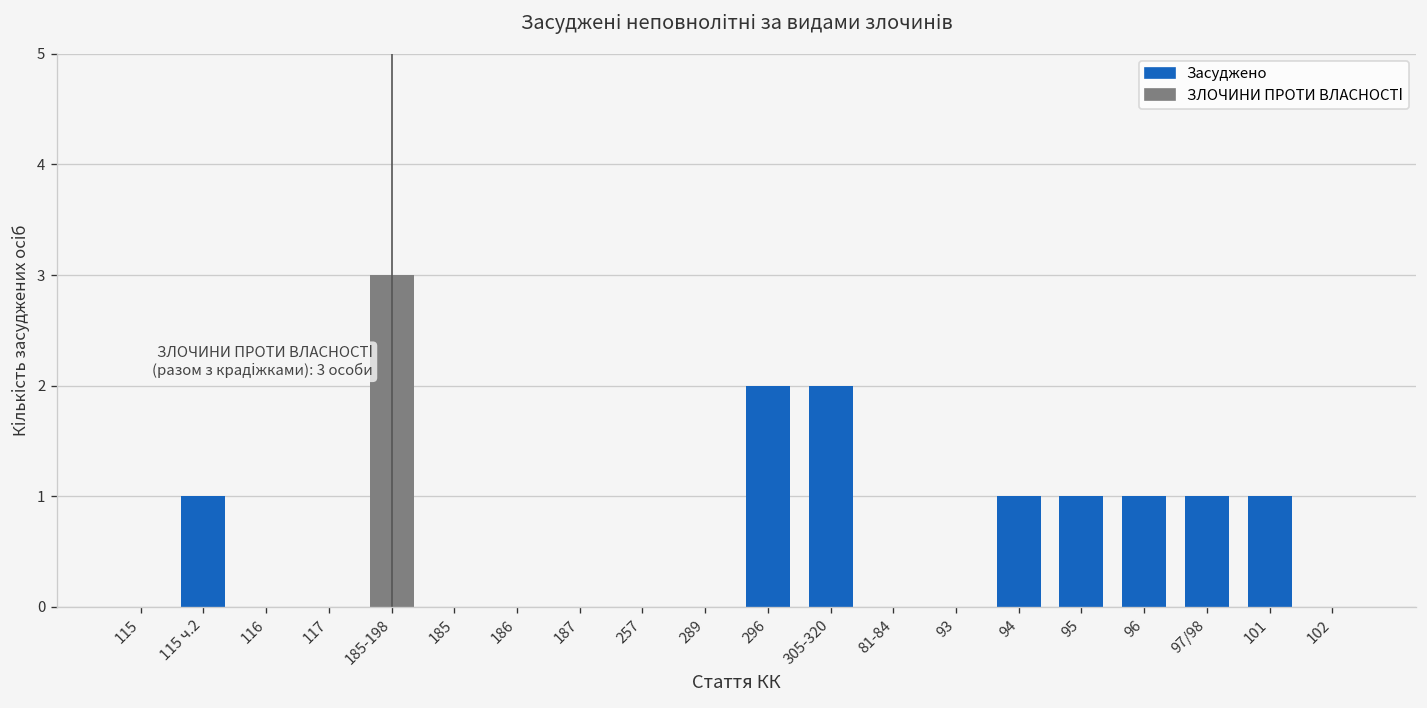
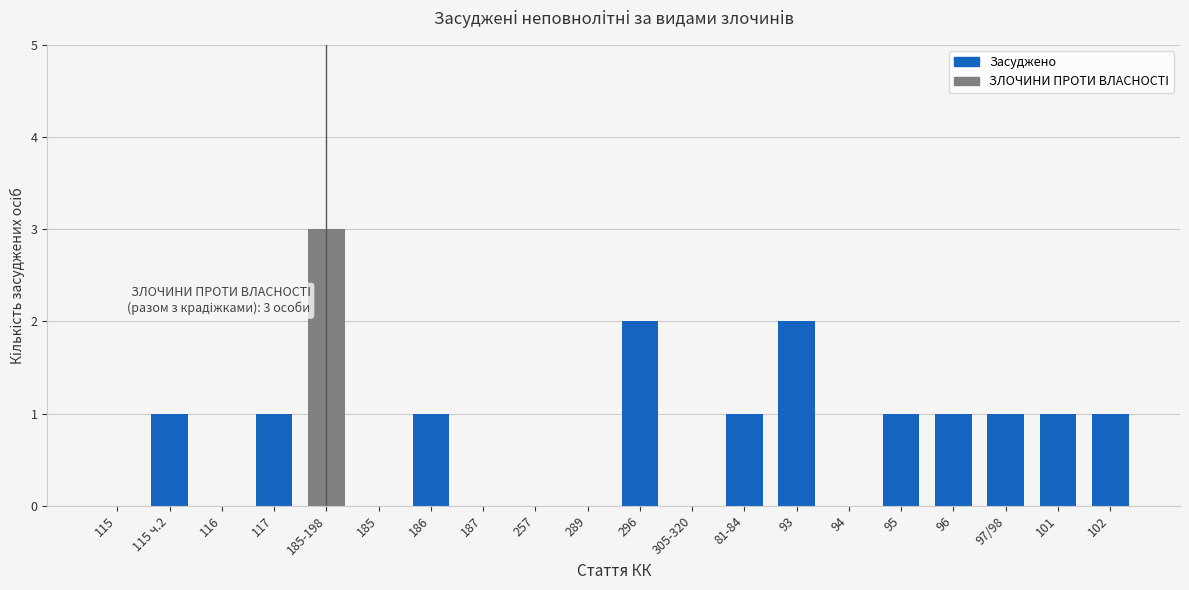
  {
    "115": 0,
    "115 ч.2": 1,
    "116": 0,
-   "117": 0,
+   "117": 1,
    "185-198": 3,
    "185": 0,
-   "186": 0,
+   "186": 1,
    "187": 0,
    "257": 0,
    "289": 0,
    "296": 2,
-   "305-320": 2,
-   "81-84": 0,
-   "93": 0,
-   "94": 1,
+   "305-320": 0,
+   "81-84": 1,
+   "93": 2,
+   "94": 0,
    "95": 1,
    "96": 1,
    "97/98": 1,
    "101": 1,
-   "102": 0
+   "102": 1
  }
